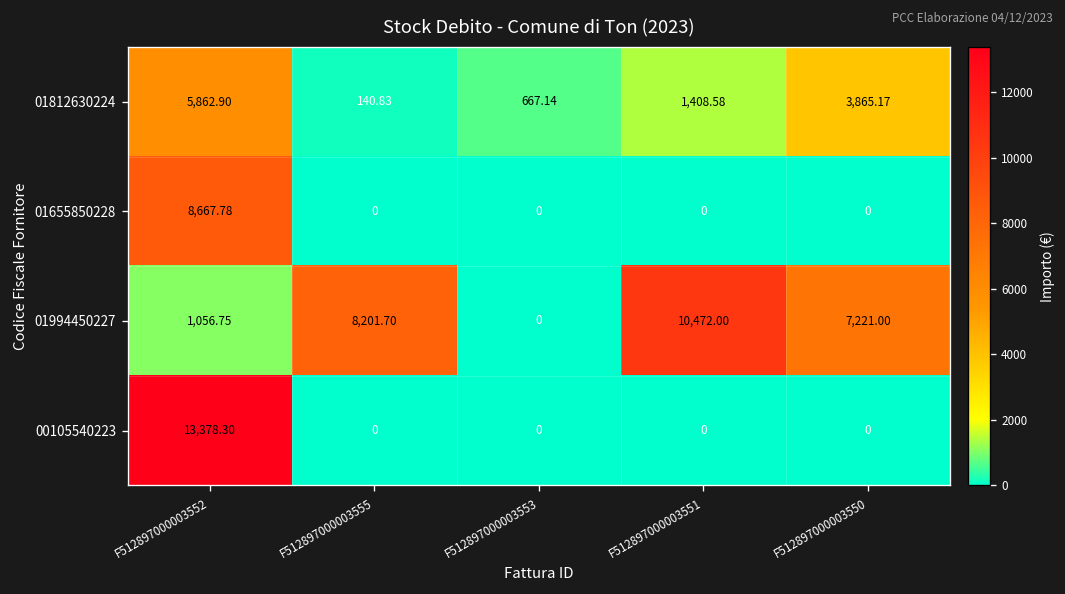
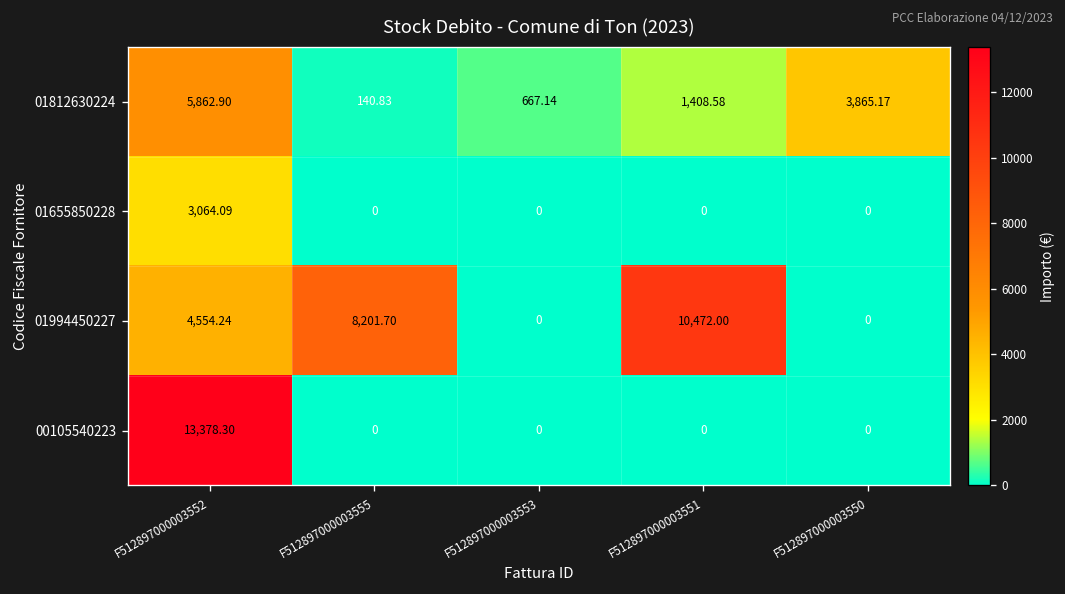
  {
    "01812630224": {
      "F512897000003552": "5,862.90",
      "F512897000003555": "140.83",
      "F512897000003553": "667.14",
      "F512897000003551": "1,408.58",
      "F512897000003550": "3,865.17"
    },
    "01655850228": {
-     "F512897000003552": "8,667.78",
+     "F512897000003552": "3,064.09",
      "F512897000003555": "0",
      "F512897000003553": "0",
      "F512897000003551": "0",
      "F512897000003550": "0"
    },
    "01994450227": {
-     "F512897000003552": "1,056.75",
+     "F512897000003552": "4,554.24",
      "F512897000003555": "8,201.70",
      "F512897000003553": "0",
      "F512897000003551": "10,472.00",
-     "F512897000003550": "7,221.00"
+     "F512897000003550": "0"
    },
    "00105540223": {
      "F512897000003552": "13,378.30",
      "F512897000003555": "0",
      "F512897000003553": "0",
      "F512897000003551": "0",
      "F512897000003550": "0"
    }
  }
